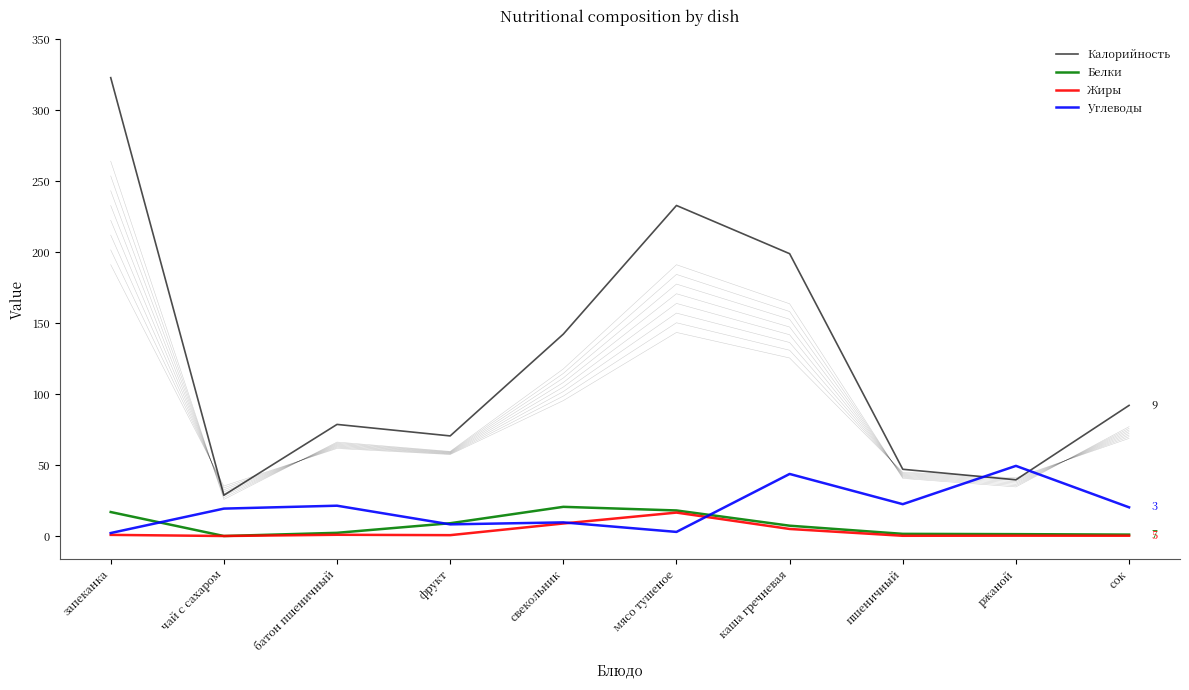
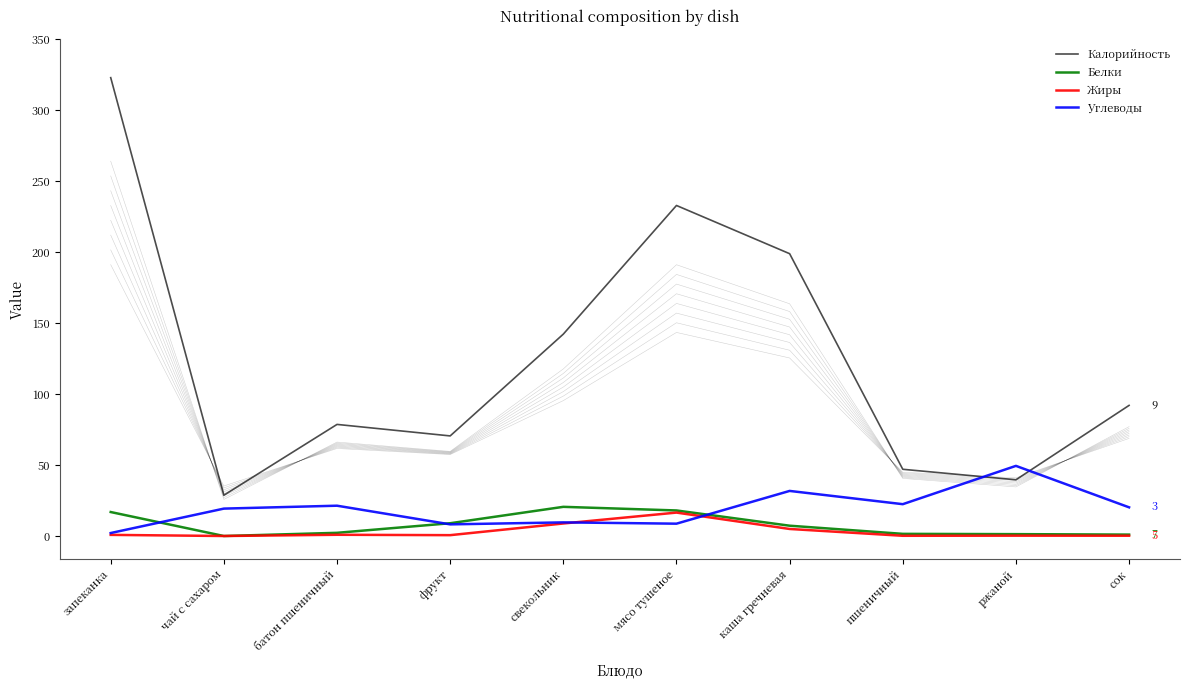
  {
    "Белки": {
      "запеканка": 17,
      "свекольник": 21,
      "каша гречневая": 7
    },
    "Жиры": {
      "фрукт": 1,
      "каша гречневая": 5
    },
    "Углеводы": {
      "чай с сахаром": 19,
      "батон пшеничный": 21,
-     "мясо тушеное": 3,
-     "каша гречневая": 44,
+     "мясо тушеное": 9,
+     "каша гречневая": 32,
      "пшеничный": 22,
      "ржаной": 49
    }
  }
